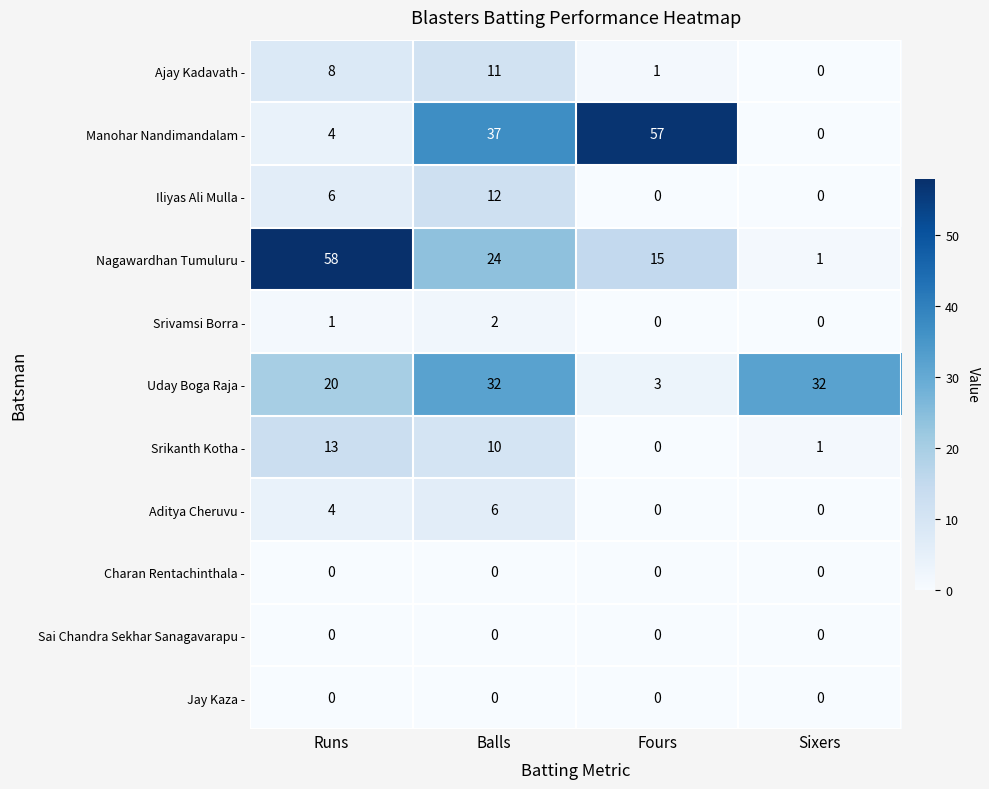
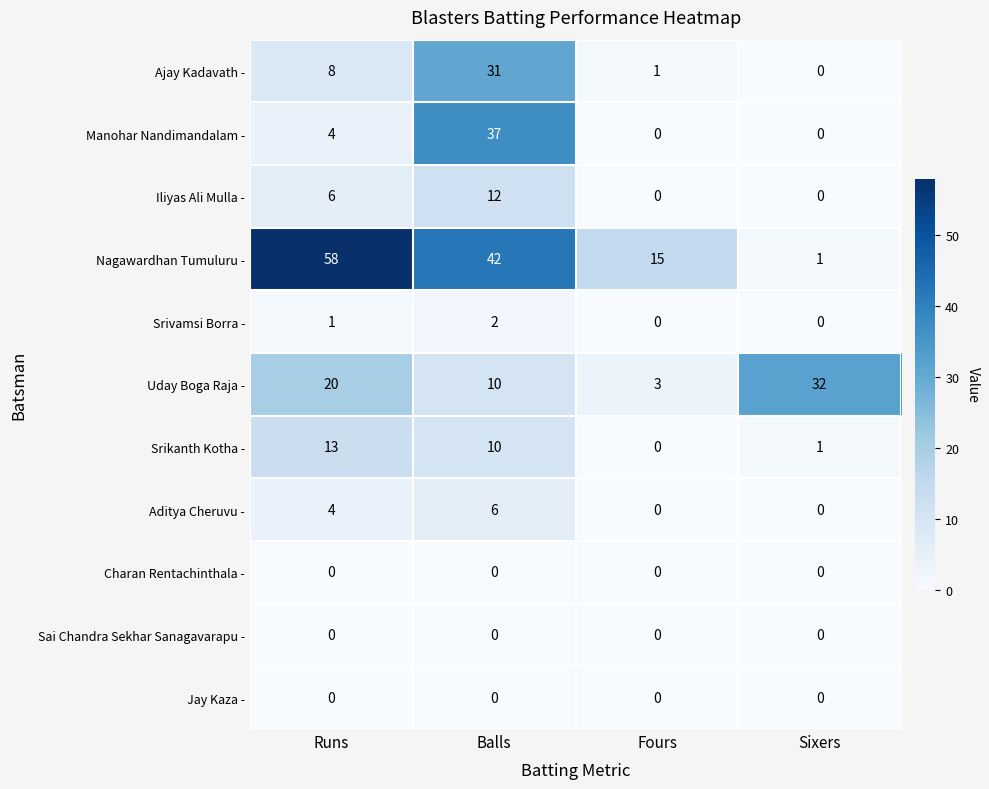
  {
    "Ajay Kadavath -": {
      "Runs": 8,
-     "Balls": 11,
+     "Balls": 31,
      "Fours": 1,
      "Sixers": 0
    },
    "Manohar Nandimandalam -": {
      "Runs": 4,
      "Balls": 37,
-     "Fours": 57,
+     "Fours": 0,
      "Sixers": 0
    },
    "Iliyas Ali Mulla -": {
      "Runs": 6,
      "Balls": 12,
      "Fours": 0,
      "Sixers": 0
    },
    "Nagawardhan Tumuluru -": {
      "Runs": 58,
-     "Balls": 24,
+     "Balls": 42,
      "Fours": 15,
      "Sixers": 1
    },
    "Srivamsi Borra -": {
      "Runs": 1,
      "Balls": 2,
      "Fours": 0,
      "Sixers": 0
    },
    "Uday Boga Raja -": {
      "Runs": 20,
-     "Balls": 32,
+     "Balls": 10,
      "Fours": 3,
      "Sixers": 32
    },
    "Srikanth Kotha -": {
      "Runs": 13,
      "Balls": 10,
      "Fours": 0,
      "Sixers": 1
    },
    "Aditya Cheruvu -": {
      "Runs": 4,
      "Balls": 6,
      "Fours": 0,
      "Sixers": 0
    },
    "Charan Rentachinthala -": {
      "Runs": 0,
      "Balls": 0,
      "Fours": 0,
      "Sixers": 0
    },
    "Sai Chandra Sekhar Sanagavarapu -": {
      "Runs": 0,
      "Balls": 0,
      "Fours": 0,
      "Sixers": 0
    },
    "Jay Kaza -": {
      "Runs": 0,
      "Balls": 0,
      "Fours": 0,
      "Sixers": 0
    }
  }
